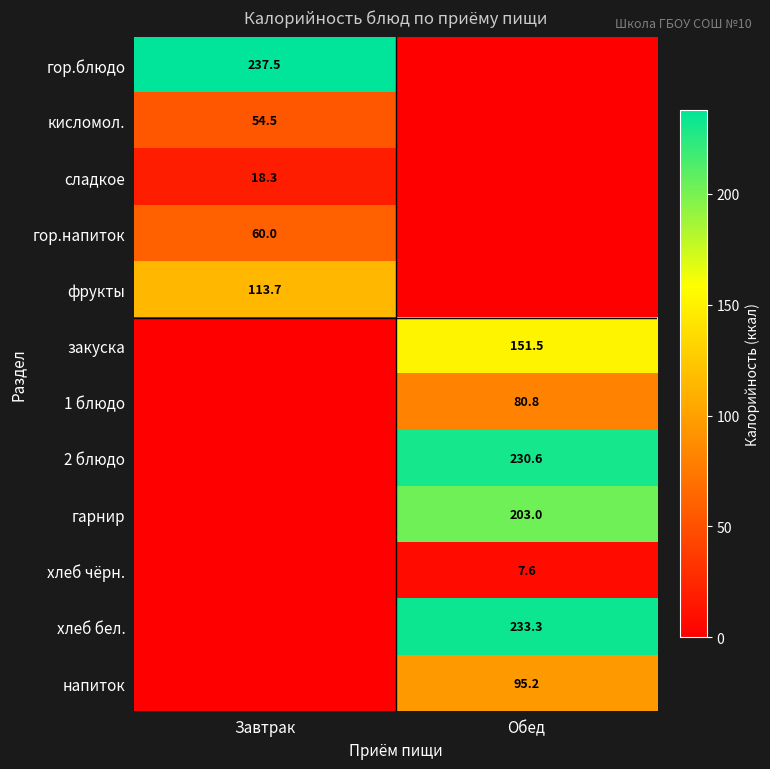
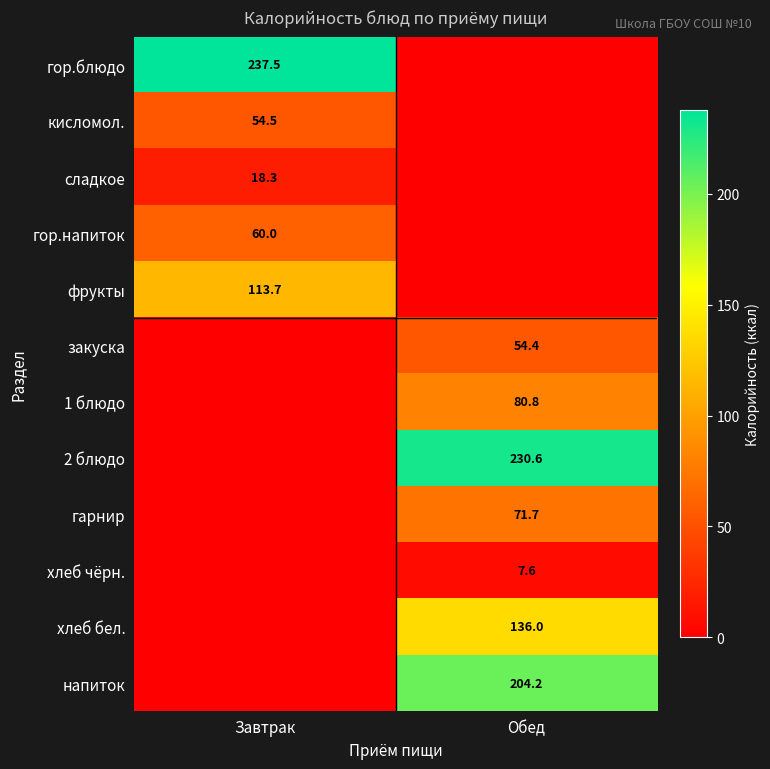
  {
    "гор.блюдо": {
      "Завтрак": 237.5
    },
    "кисломол.": {
      "Завтрак": 54.5
    },
    "сладкое": {
      "Завтрак": 18.3
    },
    "гор.напиток": {
      "Завтрак": 60.0
    },
    "фрукты": {
      "Завтрак": 113.7
    },
    "закуска": {
-     "Обед": 151.5
+     "Обед": 54.4
    },
    "1 блюдо": {
      "Обед": 80.8
    },
    "2 блюдо": {
      "Обед": 230.6
    },
    "гарнир": {
-     "Обед": 203.0
+     "Обед": 71.7
    },
    "хлеб чёрн.": {
      "Обед": 7.6
    },
    "хлеб бел.": {
-     "Обед": 233.3
+     "Обед": 136.0
    },
    "напиток": {
-     "Обед": 95.2
+     "Обед": 204.2
    }
  }
